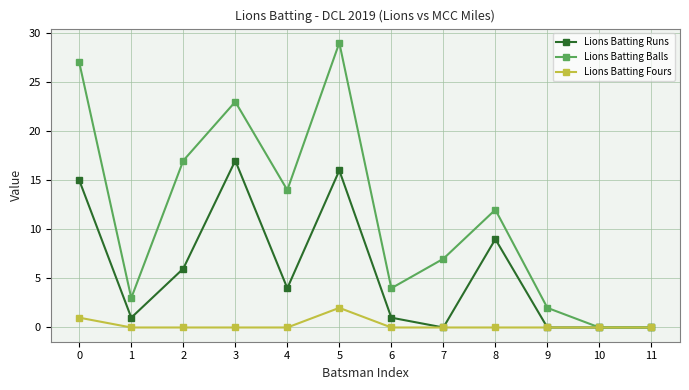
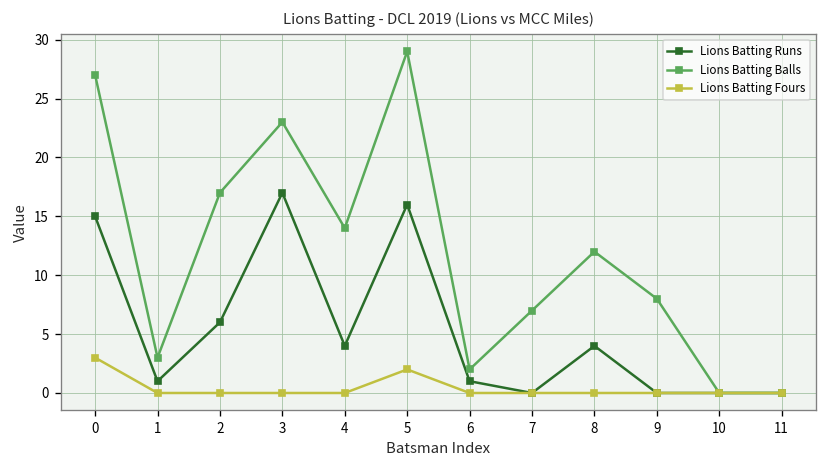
  {
    "Lions Batting Runs": {
      "0": 15,
      "1": 1,
      "2": 6,
      "3": 17,
      "4": 4,
      "5": 16,
      "6": 1,
-     "8": 9
+     "8": 4
    },
    "Lions Batting Balls": {
      "0": 27,
      "1": 3,
      "2": 17,
      "3": 23,
      "4": 14,
      "5": 29,
-     "6": 4,
+     "6": 2,
      "7": 7,
      "8": 12,
-     "9": 2
+     "9": 8
    },
    "Lions Batting Fours": {
-     "0": 1,
+     "0": 3,
      "1": 0,
      "2": 0,
      "3": 0,
      "4": 0,
      "5": 2,
      "6": 0,
      "8": 0
    }
  }
